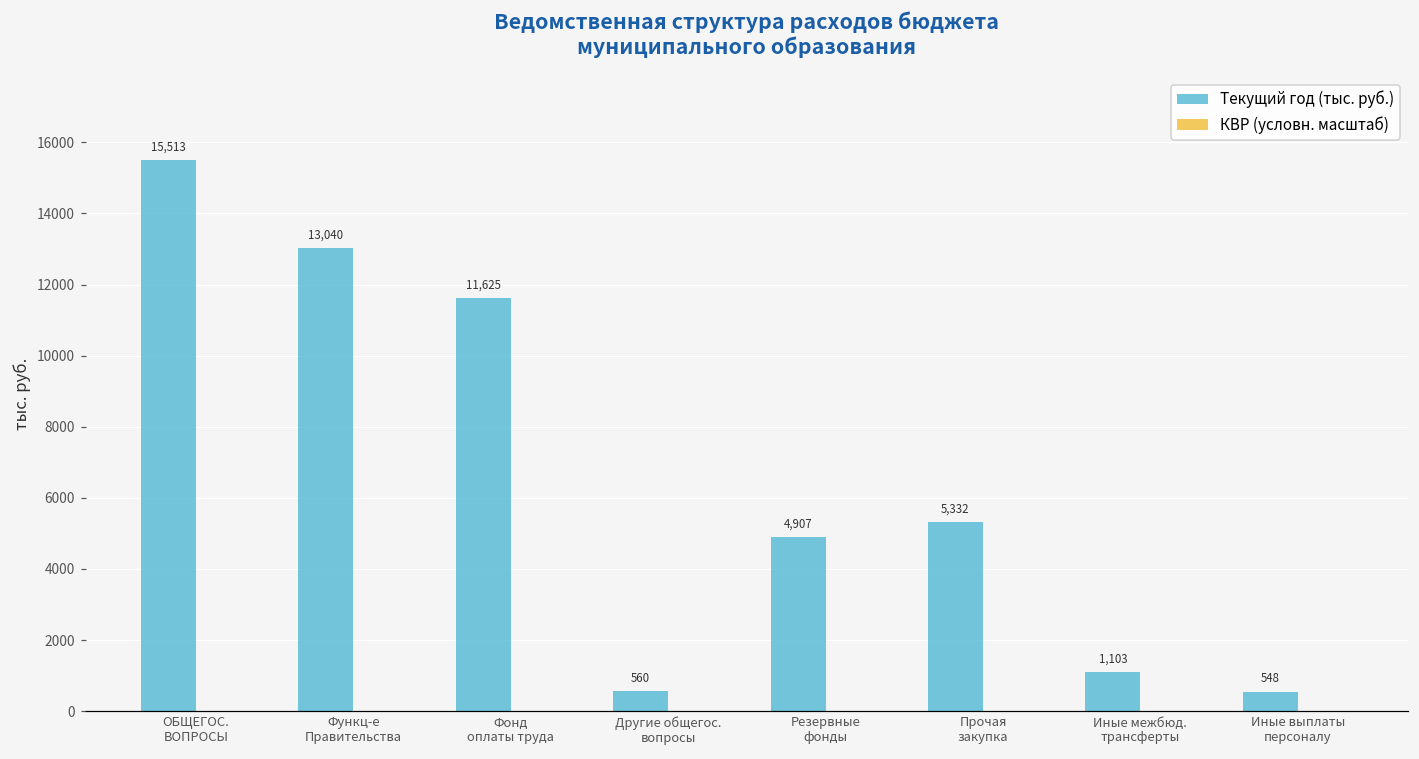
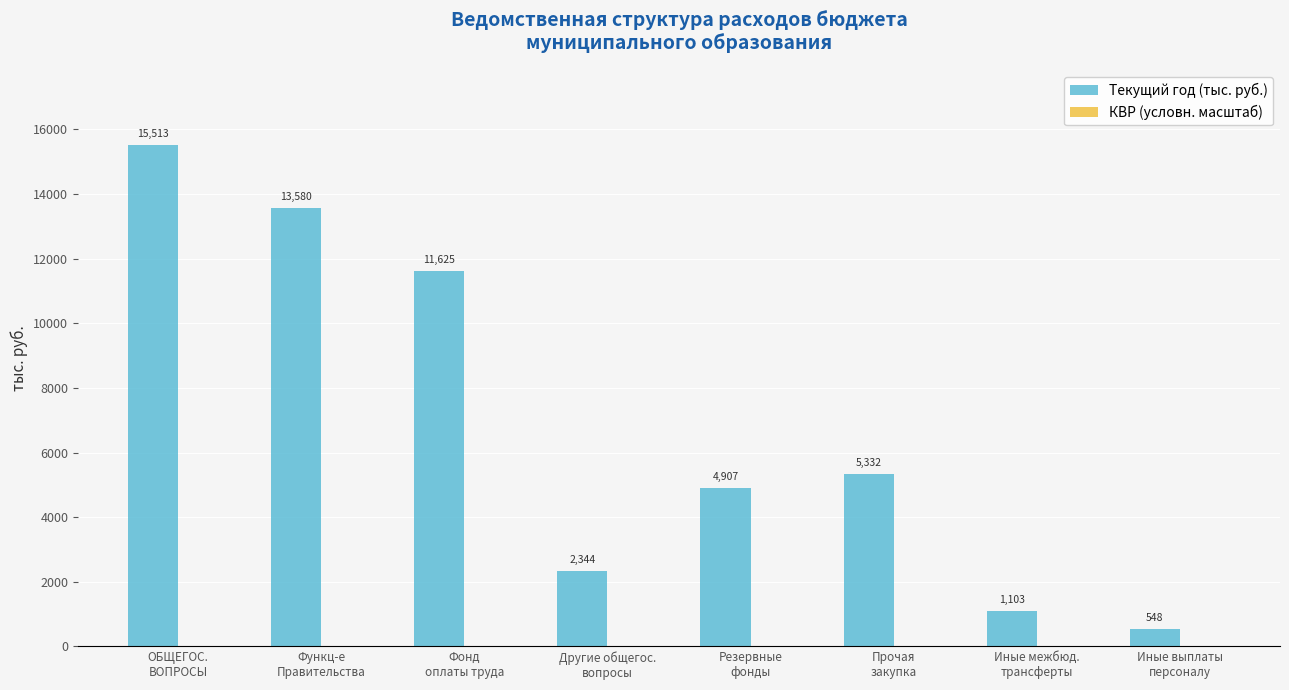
  {
    "Текущий год (тыс. руб.)": {
      "ОБЩЕГОС. ВОПРОСЫ": "15,513",
-     "Функц-е Правительства": "13,040",
+     "Функц-е Правительства": "13,580",
      "Фонд оплаты труда": "11,625",
-     "Другие общегос. вопросы": "560",
+     "Другие общегос. вопросы": "2,344",
      "Резервные фонды": "4,907",
      "Прочая закупка": "5,332",
      "Иные межбюд. трансферты": "1,103",
      "Иные выплаты персоналу": "548"
    }
  }
